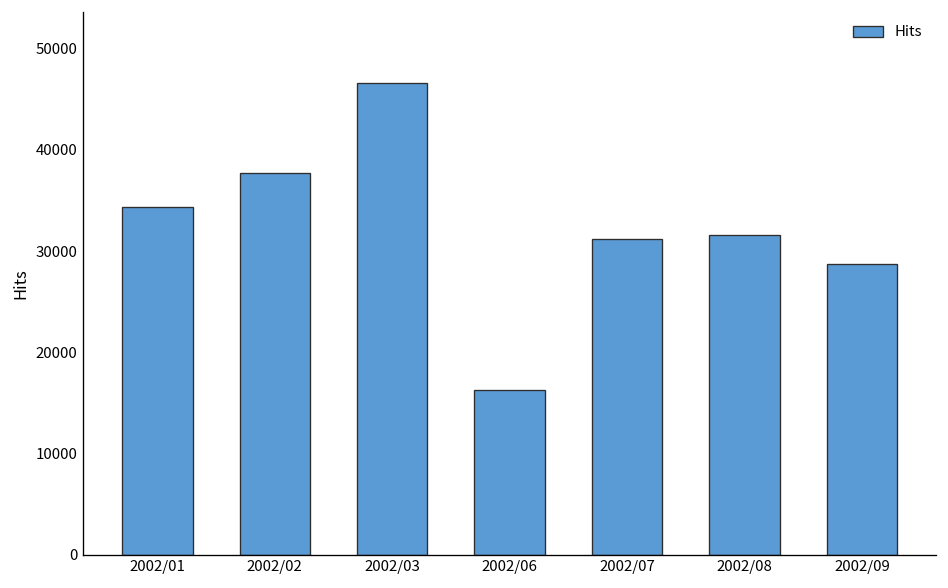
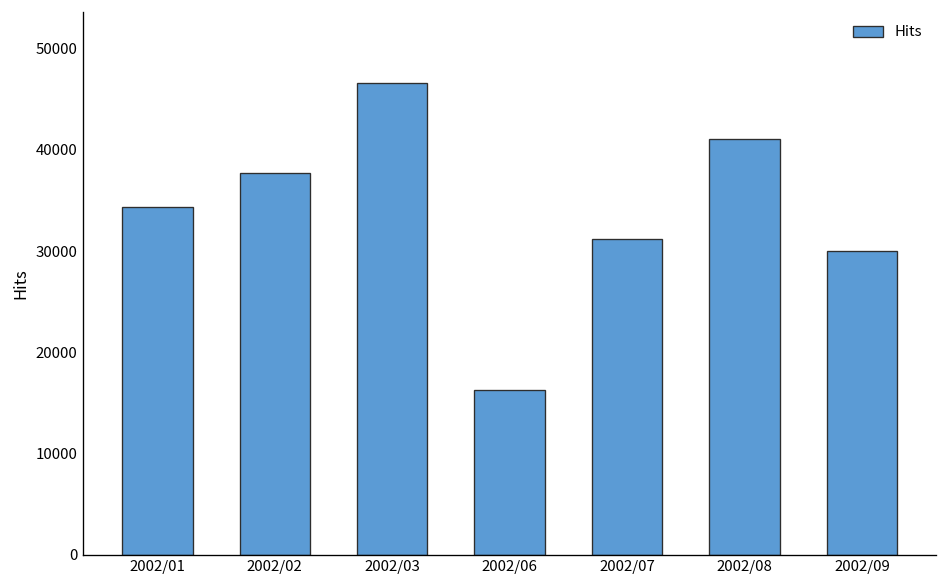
  {
    "2002/01": 34000,
    "2002/02": 38000,
    "2002/03": 47000,
    "2002/06": 16000,
    "2002/07": 31000,
-   "2002/08": 32000,
-   "2002/09": 29000
+   "2002/08": 41000,
+   "2002/09": 30000
  }
